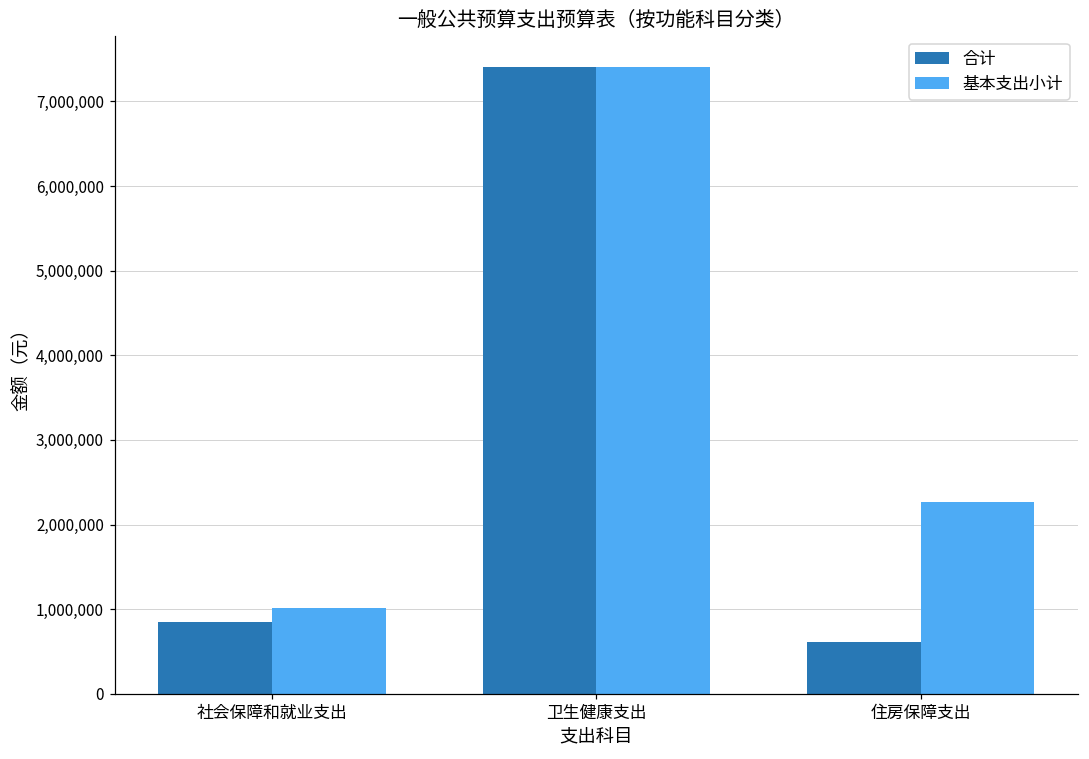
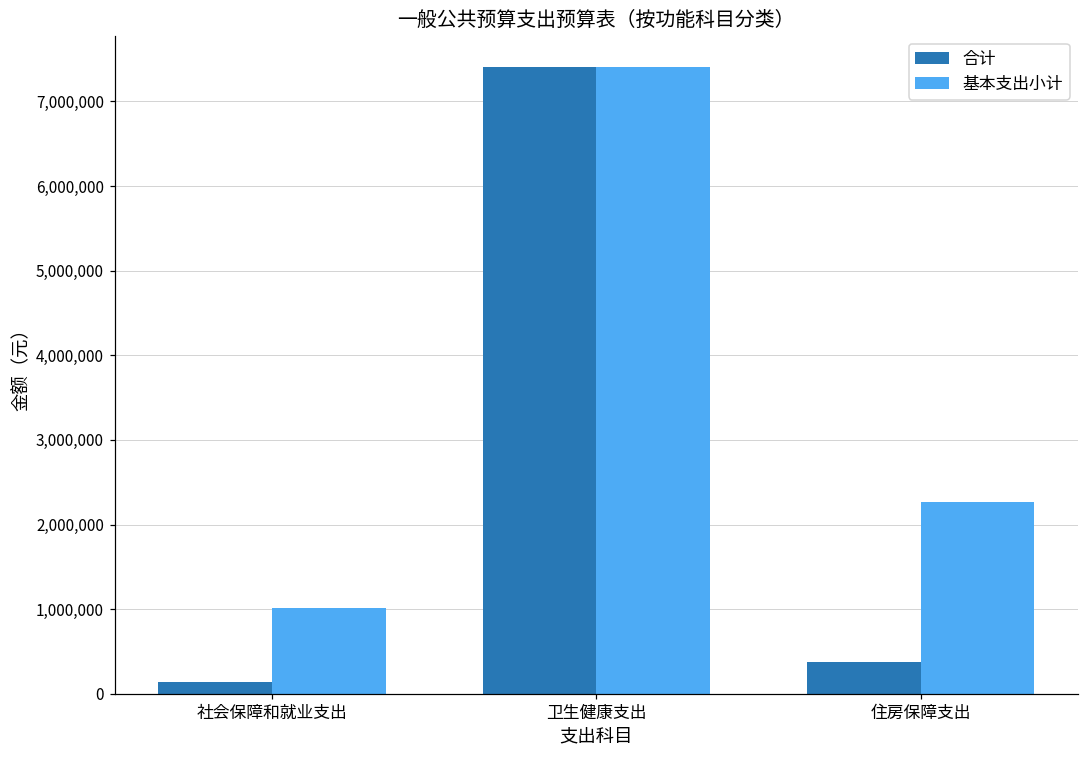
  {
    "合计": {
-     "社会保障和就业支出": "900,000",
+     "社会保障和就业支出": "100,000",
      "卫生健康支出": "7,400,000",
-     "住房保障支出": "600,000"
+     "住房保障支出": "400,000"
    },
    "基本支出小计": {
      "社会保障和就业支出": "1,000,000",
      "卫生健康支出": "7,400,000",
      "住房保障支出": "2,300,000"
    }
  }
